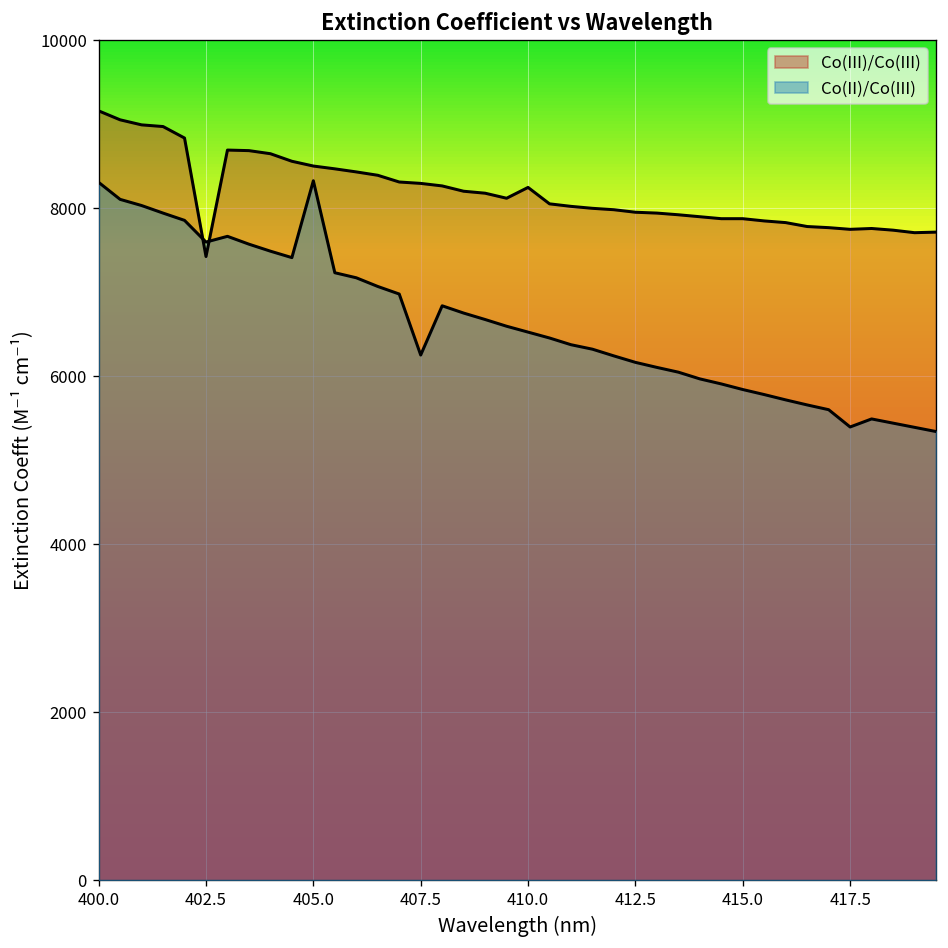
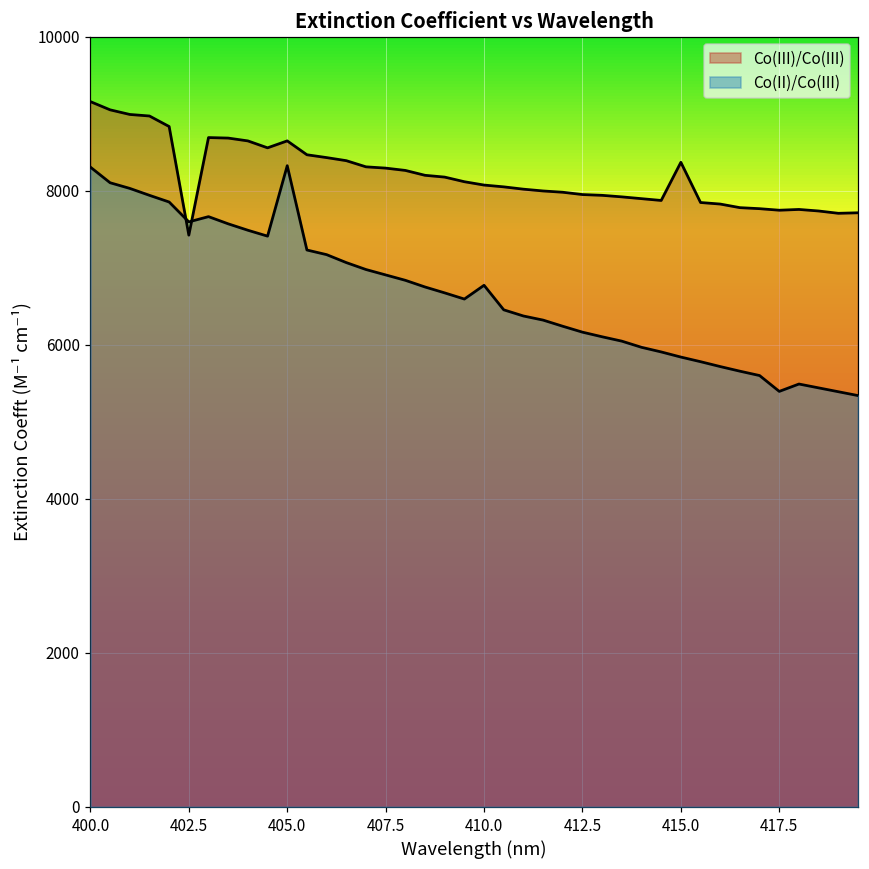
  {
    "Co(III)/Co(III)": {
      "400.0": 9200,
      "402.5": 7400,
-     "405.0": 8500,
+     "405.0": 8600,
      "407.5": 8300,
-     "410.0": 8200,
+     "410.0": 8100,
      "412.5": 8000,
-     "415.0": 7900,
+     "415.0": 8400,
      "417.5": 7700
    },
    "Co(II)/Co(III)": {
      "400.0": 8300,
      "402.5": 7600,
      "405.0": 8300,
-     "407.5": 6300,
-     "410.0": 6500,
+     "407.5": 6900,
+     "410.0": 6800,
      "412.5": 6200,
      "415.0": 5800,
      "417.5": 5400
    }
  }
